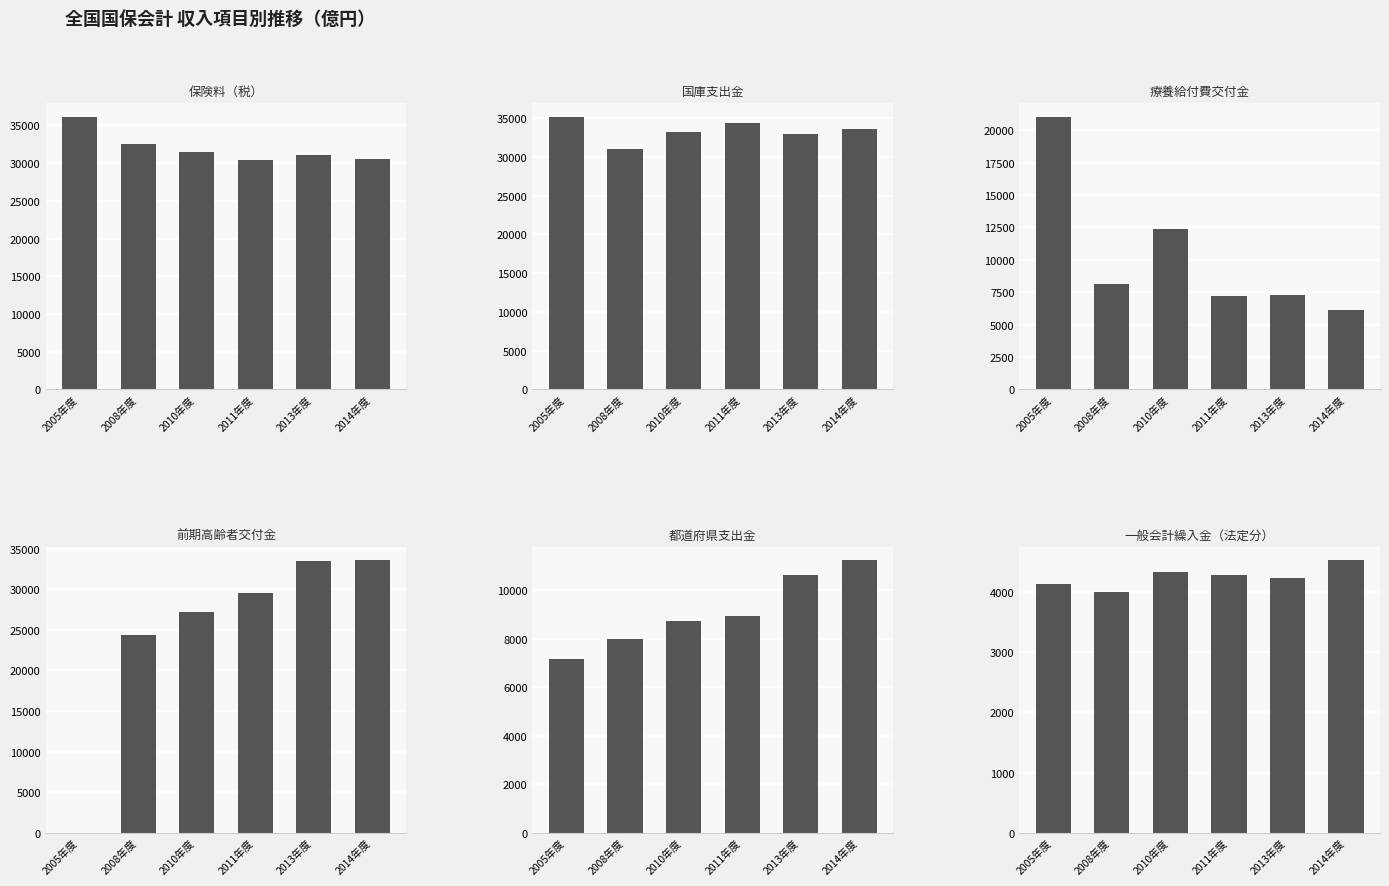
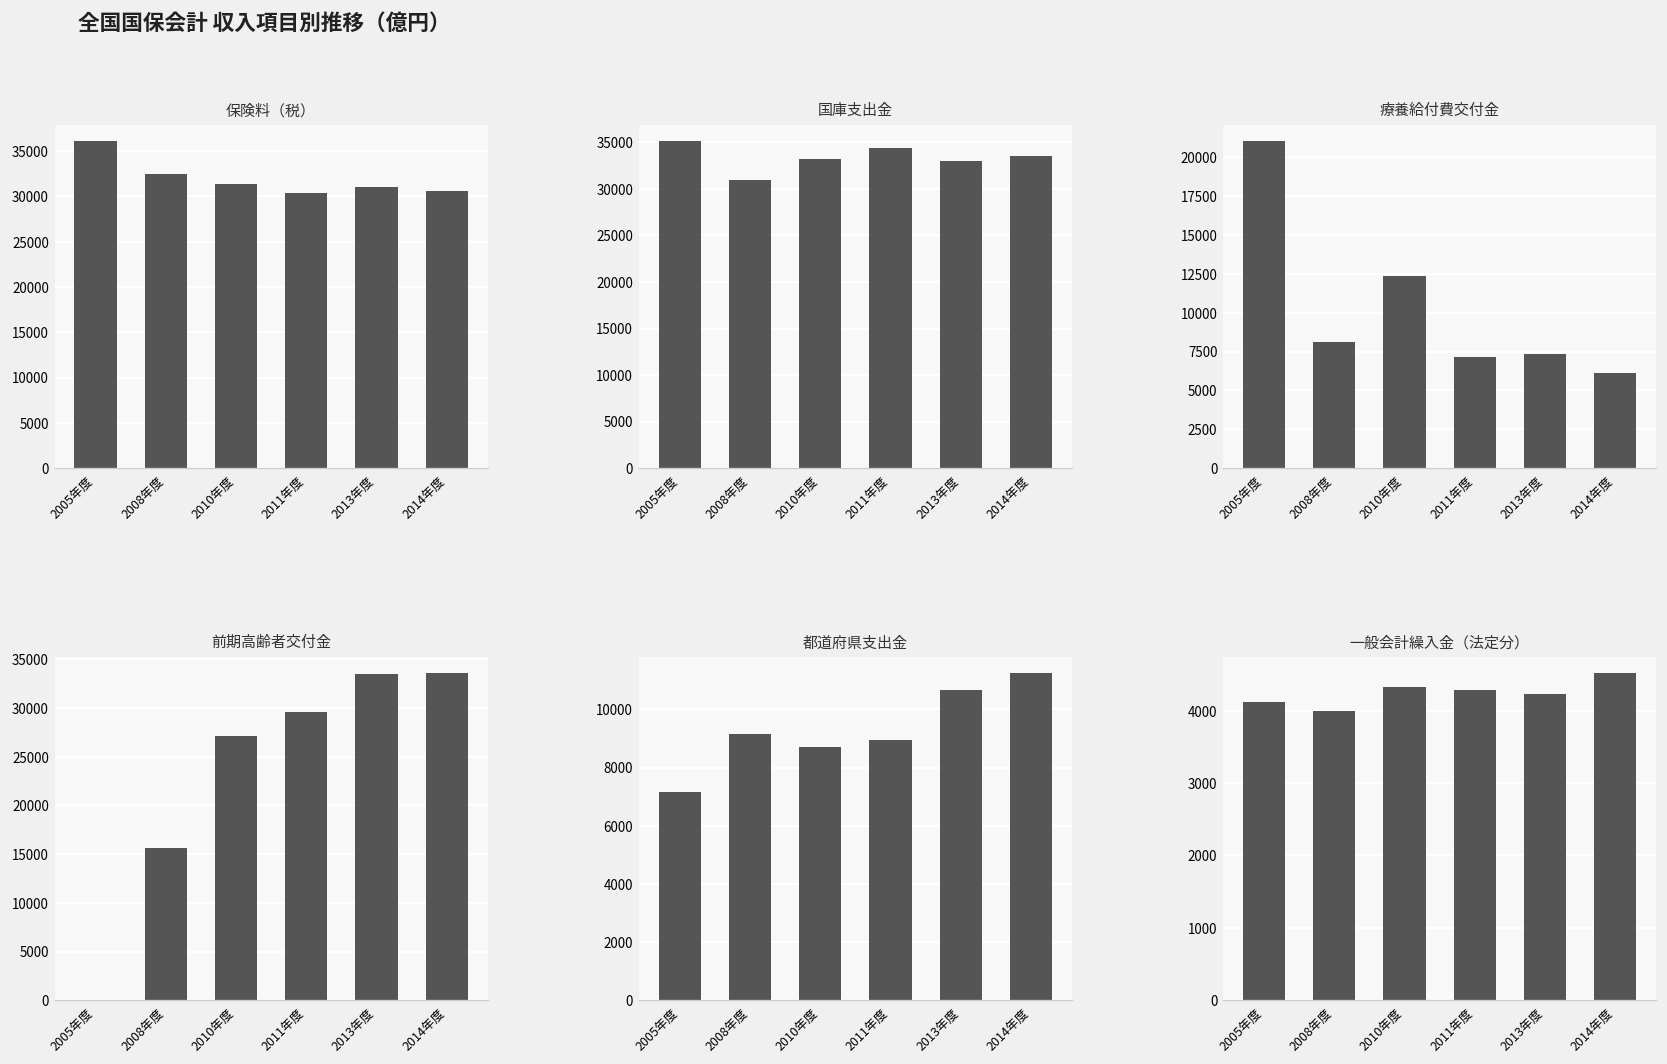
  {
    "保険料（税）": {
      "2005年度": 36000,
      "2008年度": 32000,
      "2010年度": 31000,
      "2011年度": 30000,
      "2013年度": 31000,
      "2014年度": 31000
    },
    "国庫支出金": {
      "2005年度": 35000,
      "2008年度": 31000,
      "2010年度": 33000,
      "2011年度": 34000,
      "2013年度": 33000,
      "2014年度": 34000
    },
    "療養給付費交付金": {
      "2005年度": 21000,
      "2008年度": 8100,
      "2010年度": 12400,
      "2011年度": 7200,
      "2013年度": 7300,
      "2014年度": 6100
    },
    "前期高齢者交付金": {
      "2005年度": 0,
-     "2008年度": 24000,
+     "2008年度": 16000,
      "2010年度": 27000,
      "2011年度": 30000,
      "2013年度": 33000,
      "2014年度": 34000
    },
    "都道府県支出金": {
      "2005年度": 7200,
-     "2008年度": 8000,
+     "2008年度": 9100,
      "2010年度": 8700,
      "2011年度": 9000,
      "2013年度": 10700,
      "2014年度": 11200
    },
    "一般会計繰入金（法定分）": {
      "2005年度": 4100,
      "2008年度": 4000,
      "2010年度": 4300,
      "2011年度": 4300,
      "2013年度": 4200,
      "2014年度": 4500
    }
  }
